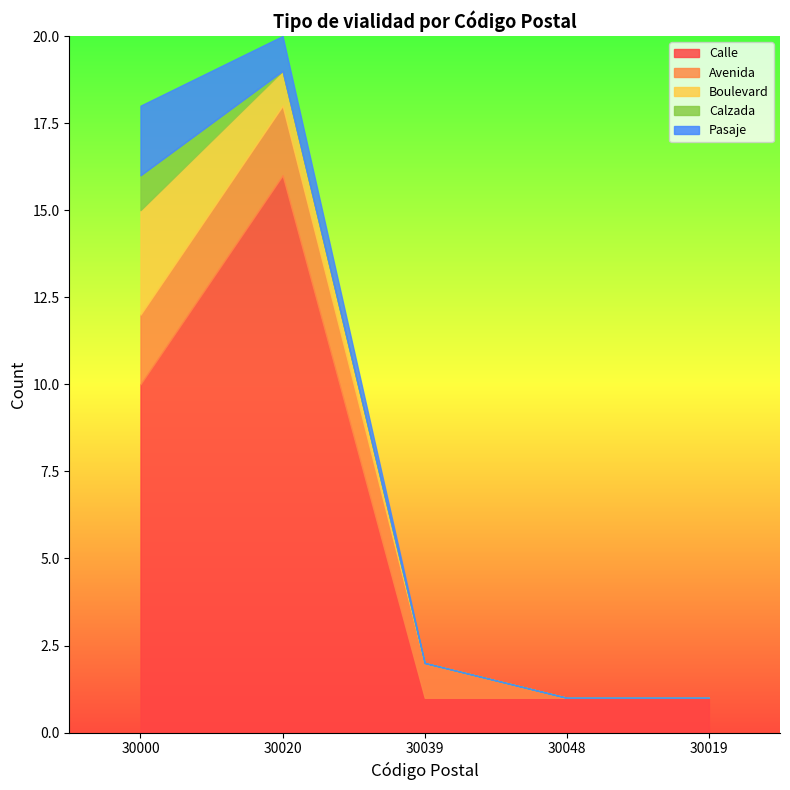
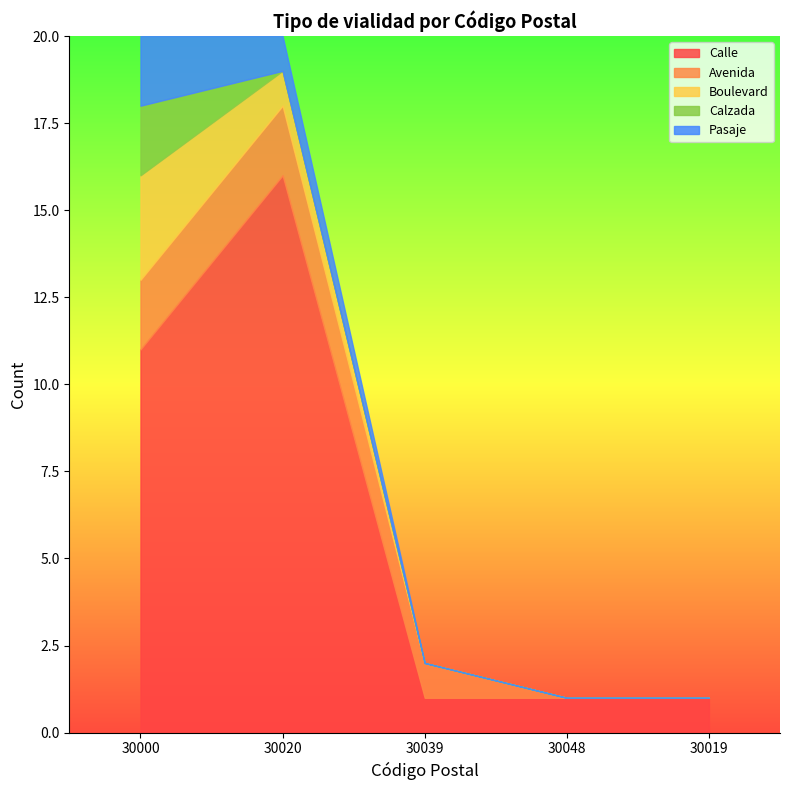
  {
    "Calle": {
-     "30000": 10,
+     "30000": 11,
      "30020": 16,
      "30039": 1
    },
    "Avenida": {
      "30000": 2,
      "30020": 2
    },
    "Boulevard": {
      "30000": 3
    },
    "Calzada": {
-     "30000": 1
+     "30000": 2
    },
    "Pasaje": {
      "30000": 2,
      "30020": 1
    }
  }
